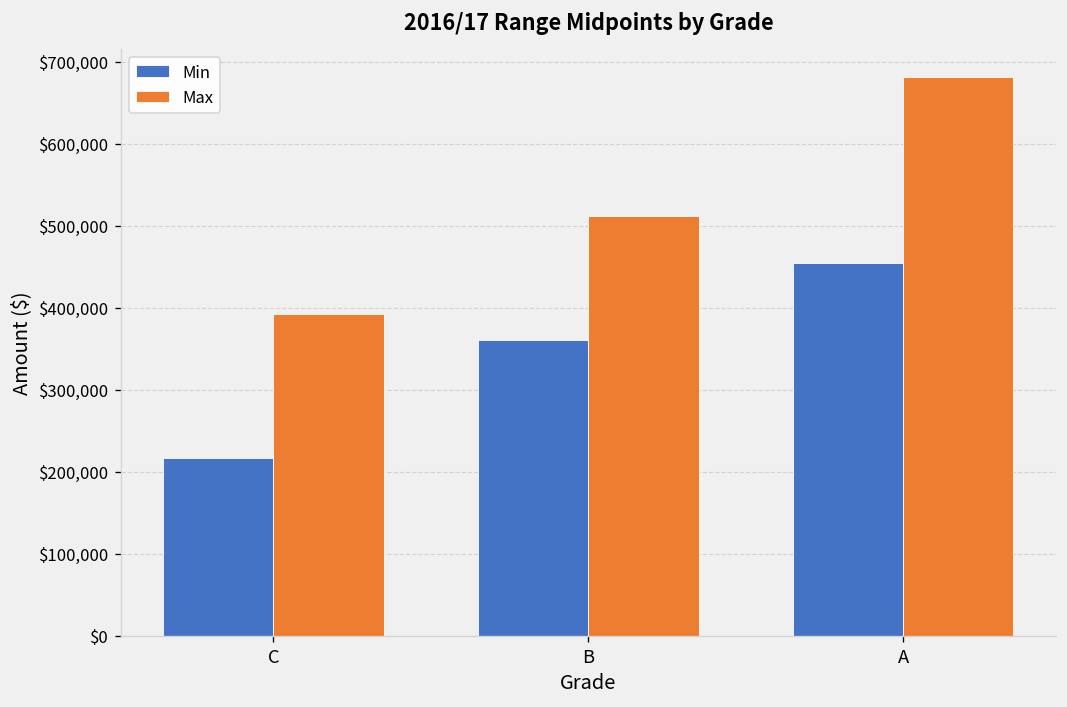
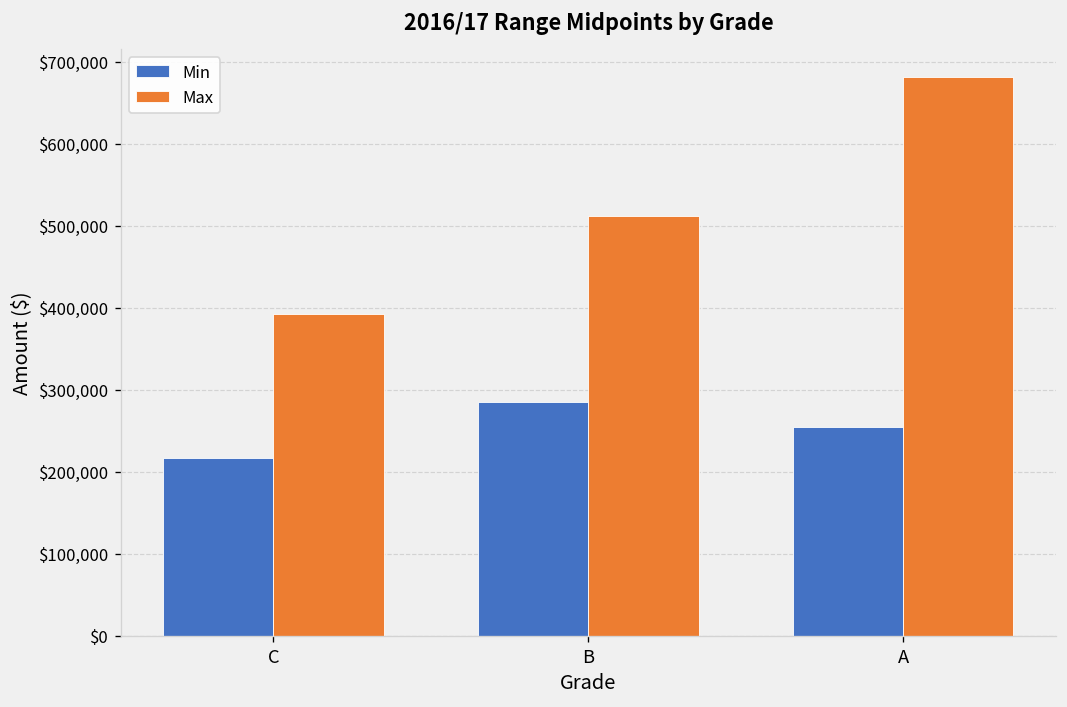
  {
    "Min": {
      "C": "$220,000",
-     "B": "$360,000",
-     "A": "$450,000"
+     "B": "$280,000",
+     "A": "$250,000"
    },
    "Max": {
      "C": "$390,000",
      "B": "$510,000",
      "A": "$680,000"
    }
  }
